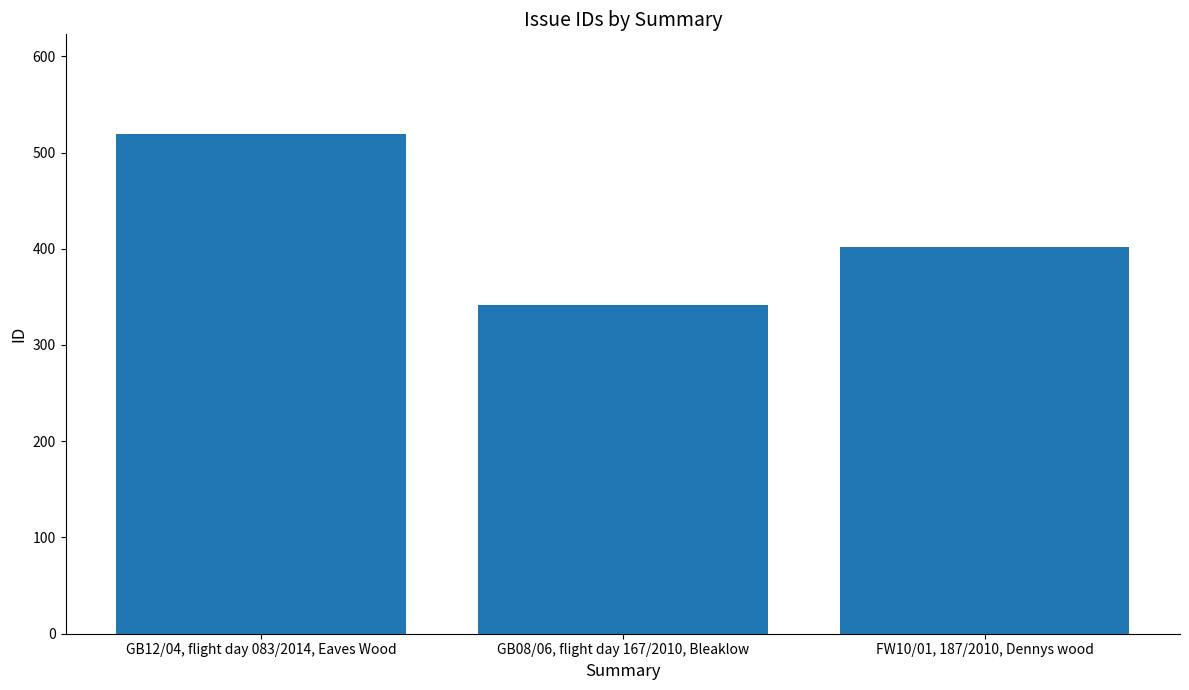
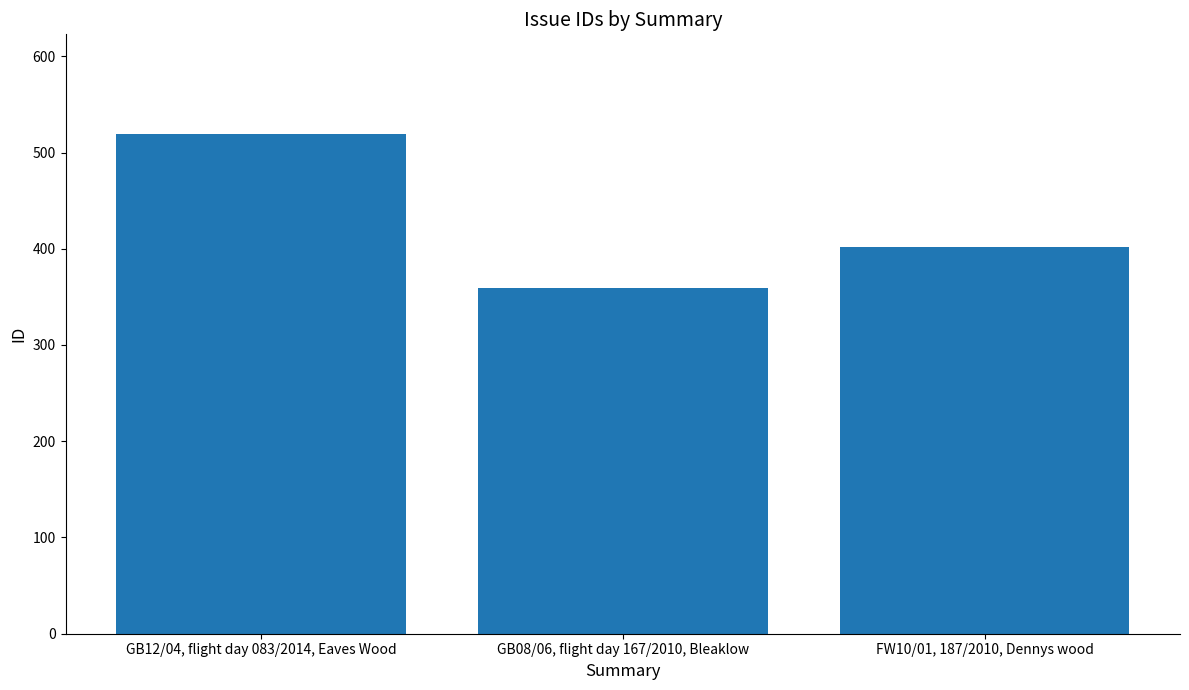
  {
    "GB12/04, flight day 083/2014, Eaves Wood": 520,
-   "GB08/06, flight day 167/2010, Bleaklow": 340,
+   "GB08/06, flight day 167/2010, Bleaklow": 360,
    "FW10/01, 187/2010, Dennys wood": 400
  }
